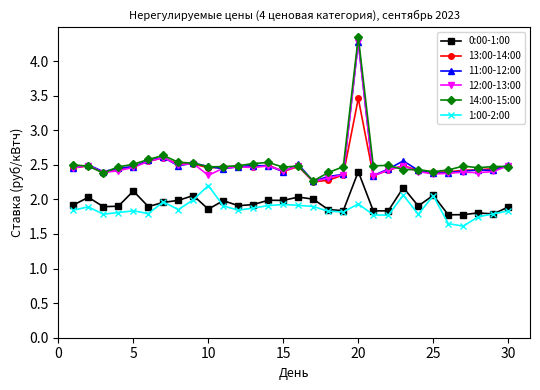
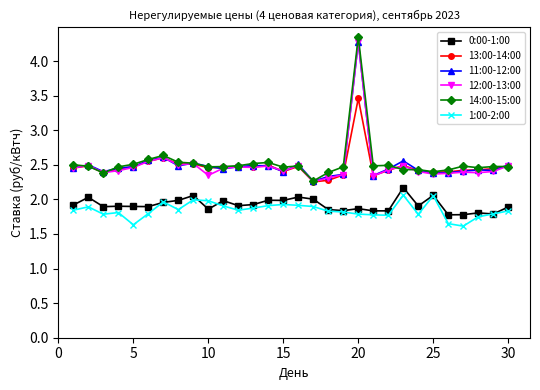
  {
    "0:00-1:00": {
-     "5": 2.1,
+     "5": 1.9,
      "10": 1.9,
      "15": 2.0,
-     "20": 2.4,
+     "20": 1.9,
      "30": 1.9
    },
    "13:00-14:00": {
      "20": 3.5
    },
    "12:00-13:00": {
      "10": 2.3
    },
    "14:00-15:00": {
      "15": 2.5,
      "20": 4.3
    },
    "1:00-2:00": {
-     "5": 1.8,
-     "10": 2.2,
+     "5": 1.6,
+     "10": 2.0,
      "15": 1.9,
-     "20": 1.9,
+     "20": 1.8,
      "30": 1.8
    }
  }
